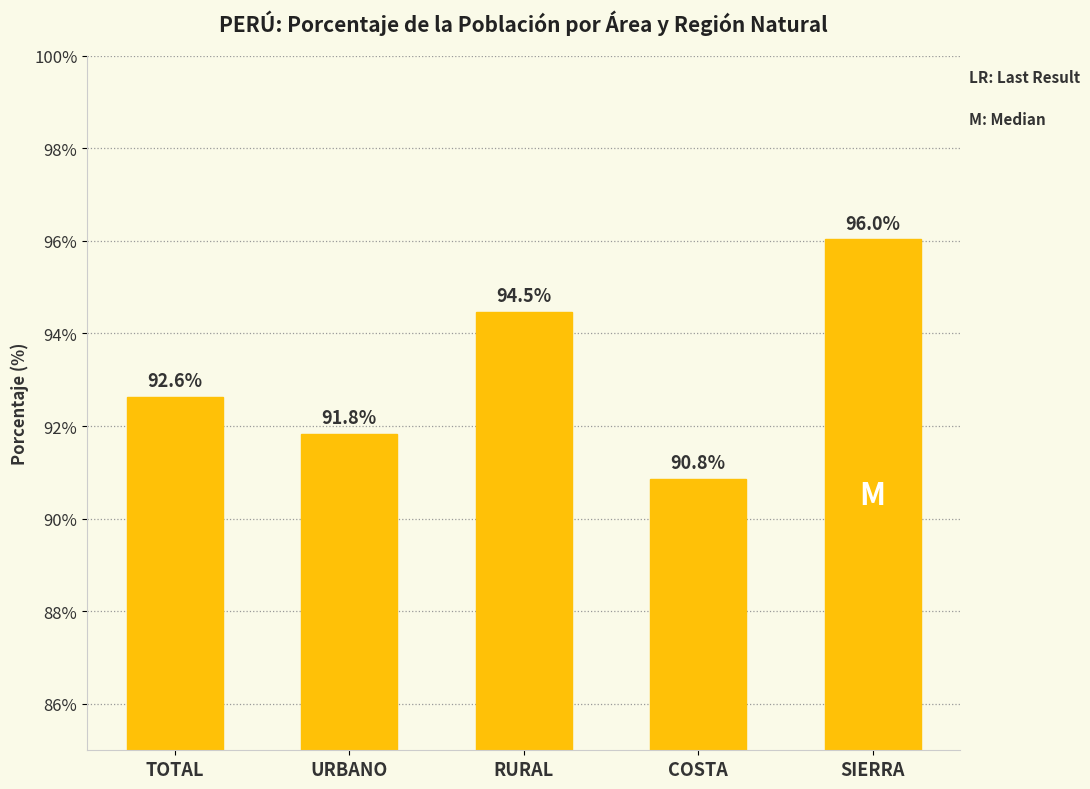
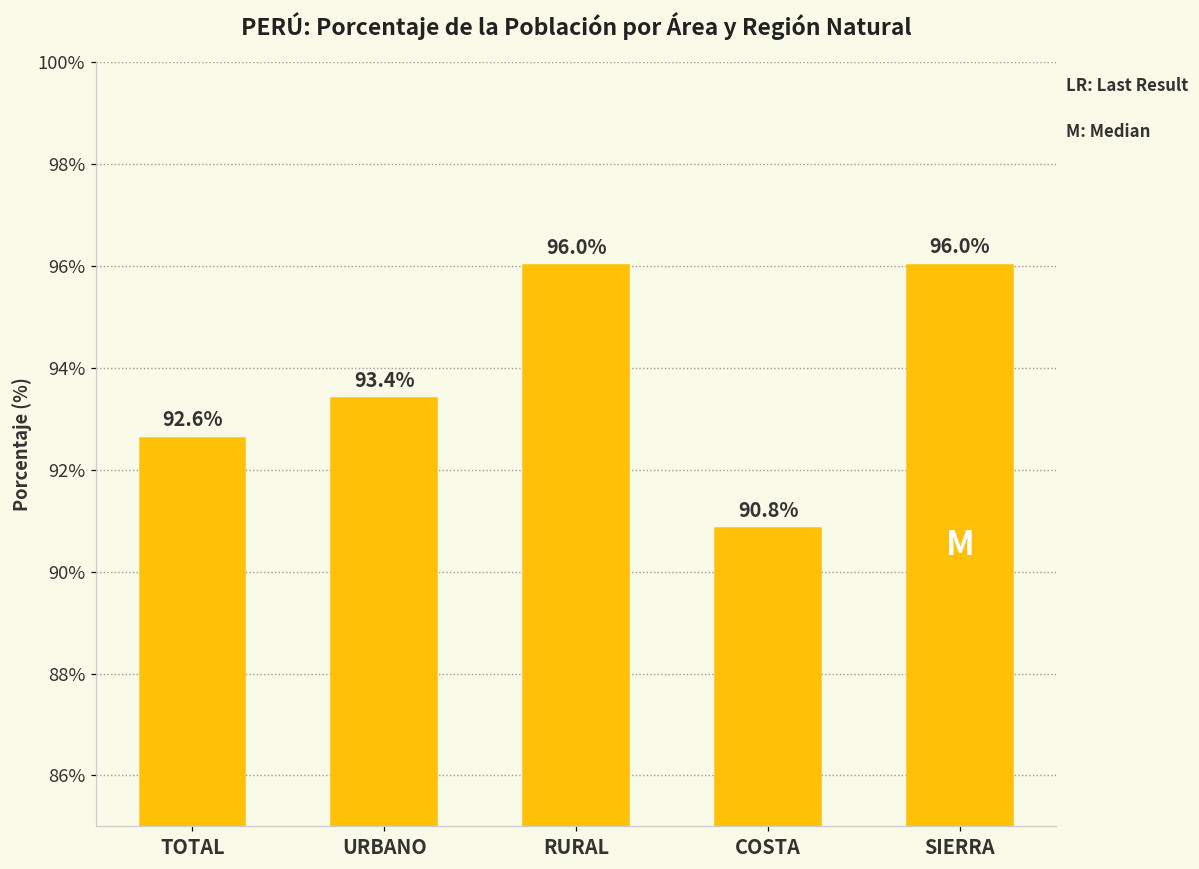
  {
    "TOTAL": "92.6%",
-   "URBANO": "91.8%",
-   "RURAL": "94.5%",
+   "URBANO": "93.4%",
+   "RURAL": "96.0%",
    "COSTA": "90.8%",
    "SIERRA": "96.0%"
  }
